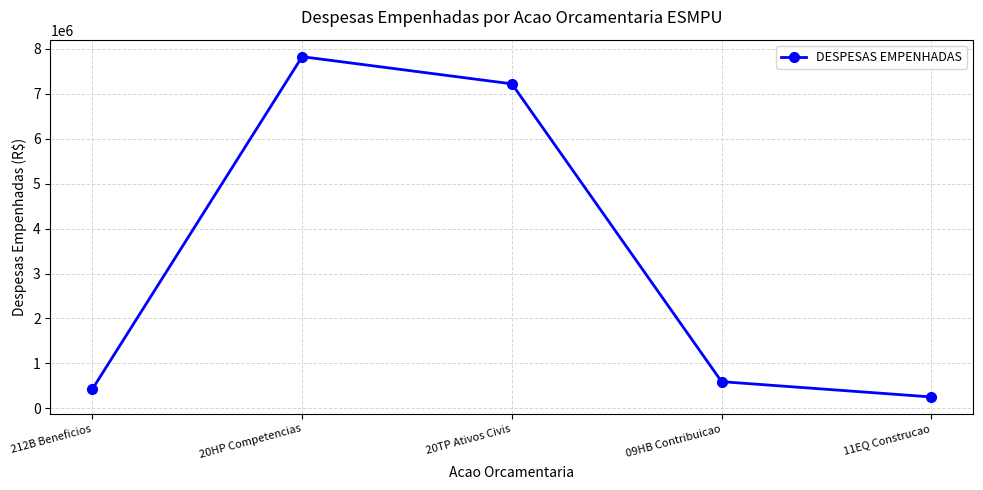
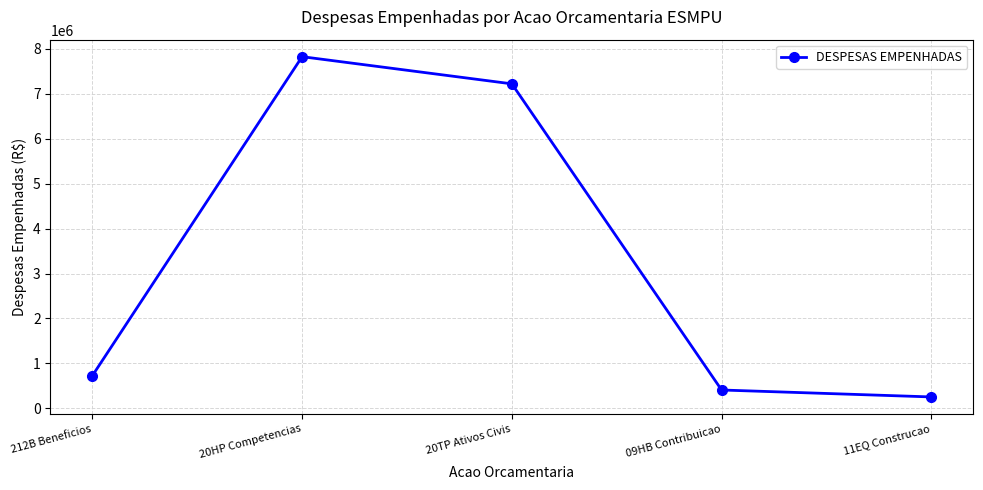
  {
-   "212B Beneficios": 400000,
+   "212B Beneficios": 700000,
    "20HP Competencias": 7800000,
    "20TP Ativos Civis": 7200000,
-   "09HB Contribuicao": 600000,
+   "09HB Contribuicao": 400000,
    "11EQ Construcao": 300000
  }
